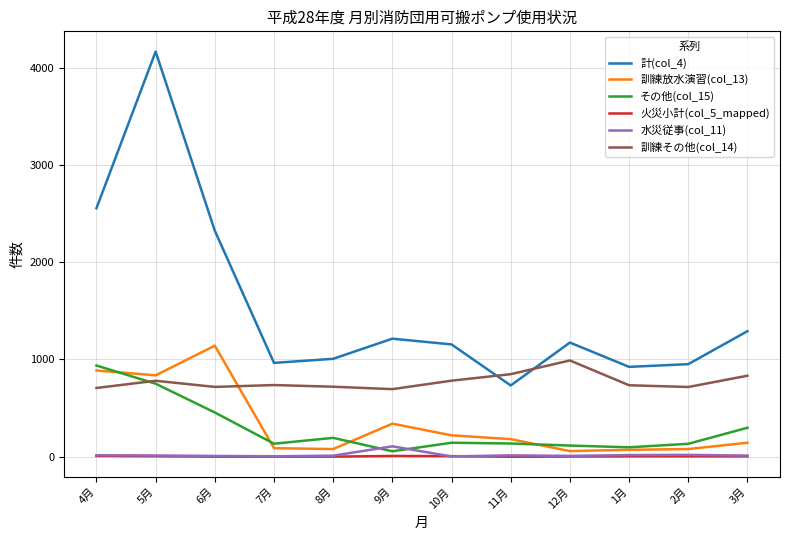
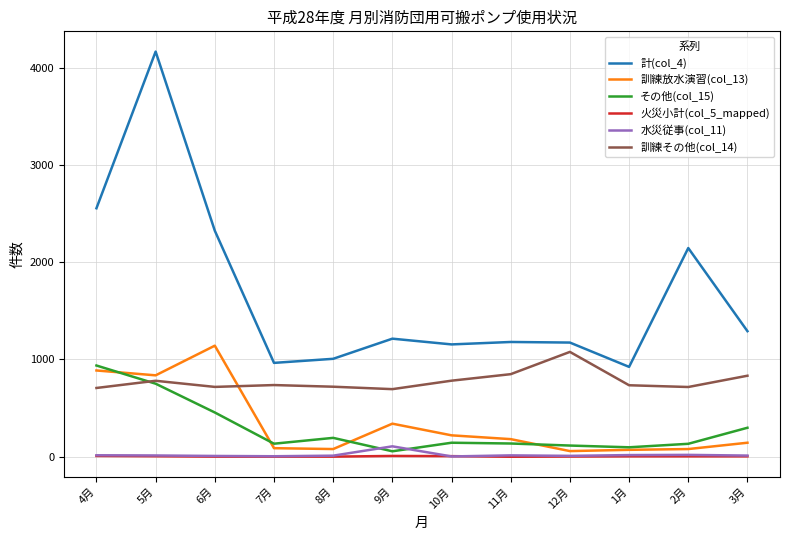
  {
    "計(col_4)": {
      "4月": 2600,
      "5月": 4200,
      "6月": 2300,
      "7月": 1000,
      "8月": 1000,
      "9月": 1200,
      "10月": 1200,
-     "11月": 700,
+     "11月": 1200,
      "12月": 1200,
      "1月": 900,
-     "2月": 1000,
+     "2月": 2100,
      "3月": 1300
    },
    "訓練放水演習(col_13)": {
      "4月": 900,
      "5月": 800,
      "6月": 1100,
      "7月": 100,
      "8月": 100,
      "9月": 300,
      "10月": 200,
      "11月": 200,
      "12月": 100,
      "2月": 100,
      "3月": 100
    },
    "その他(col_15)": {
      "4月": 900,
      "5月": 800,
      "6月": 500,
      "7月": 100,
      "8月": 200,
      "9月": 100,
      "10月": 100,
      "11月": 100,
      "12月": 100,
      "2月": 100,
      "3月": 300
    },
    "火災小計(col_5_mapped)": {
      "9月": 0
    },
    "水災従事(col_11)": {
      "9月": 100
    },
    "訓練その他(col_14)": {
      "4月": 700,
      "5月": 800,
      "6月": 700,
      "7月": 700,
      "8月": 700,
      "9月": 700,
      "10月": 800,
      "11月": 800,
-     "12月": 1000,
+     "12月": 1100,
      "1月": 700,
      "2月": 700,
      "3月": 800
    }
  }
